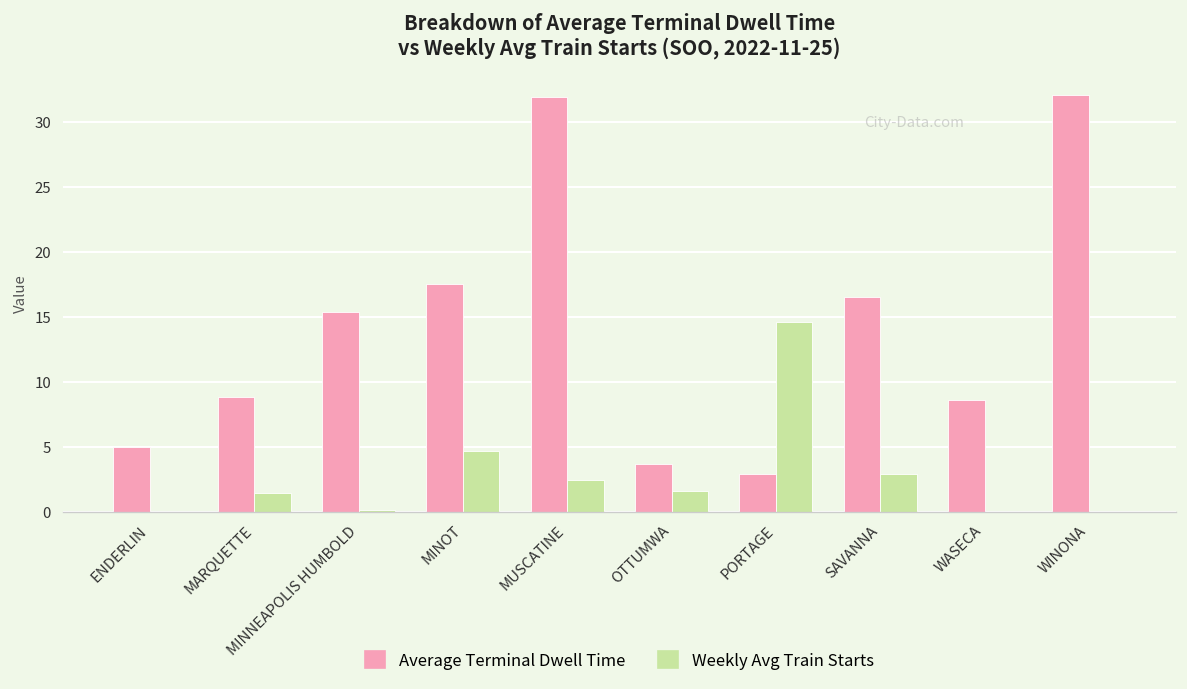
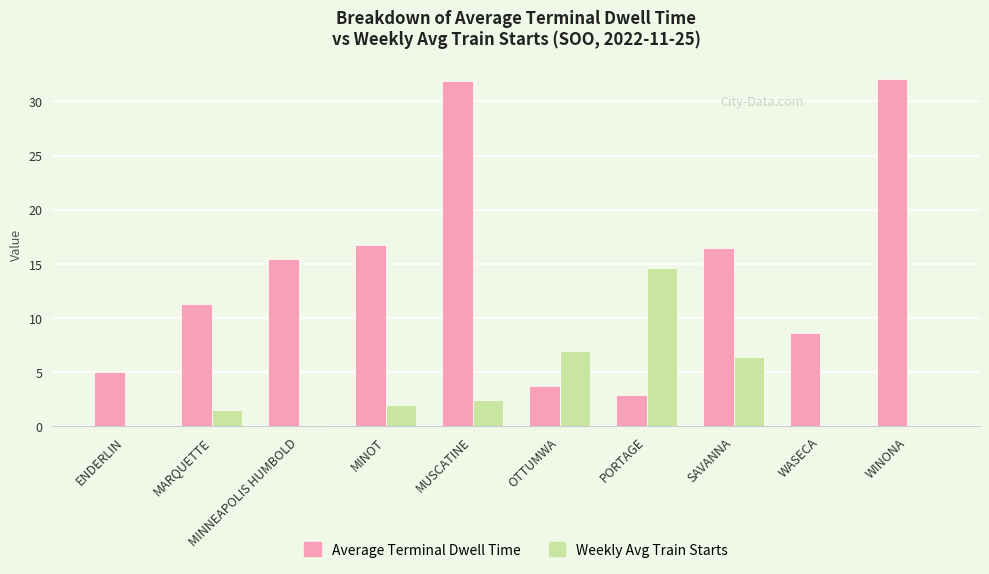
  {
    "Average Terminal Dwell Time": {
      "ENDERLIN": 5.0,
-     "MARQUETTE": 8.8,
+     "MARQUETTE": 11.3,
      "MINNEAPOLIS HUMBOLD": 15.4,
-     "MINOT": 17.5,
+     "MINOT": 16.7,
      "MUSCATINE": 31.9,
      "OTTUMWA": 3.7,
      "PORTAGE": 2.9,
      "SAVANNA": 16.5,
      "WASECA": 8.6,
      "WINONA": 32.1
    },
    "Weekly Avg Train Starts": {
      "ENDERLIN": 0.0,
      "MARQUETTE": 1.5,
-     "MINOT": 4.7,
+     "MINOT": 2.0,
      "MUSCATINE": 2.4,
-     "OTTUMWA": 1.6,
+     "OTTUMWA": 7.0,
      "PORTAGE": 14.6,
-     "SAVANNA": 2.9,
+     "SAVANNA": 6.4,
      "WASECA": 0.0,
      "WINONA": 0.0
    }
  }
